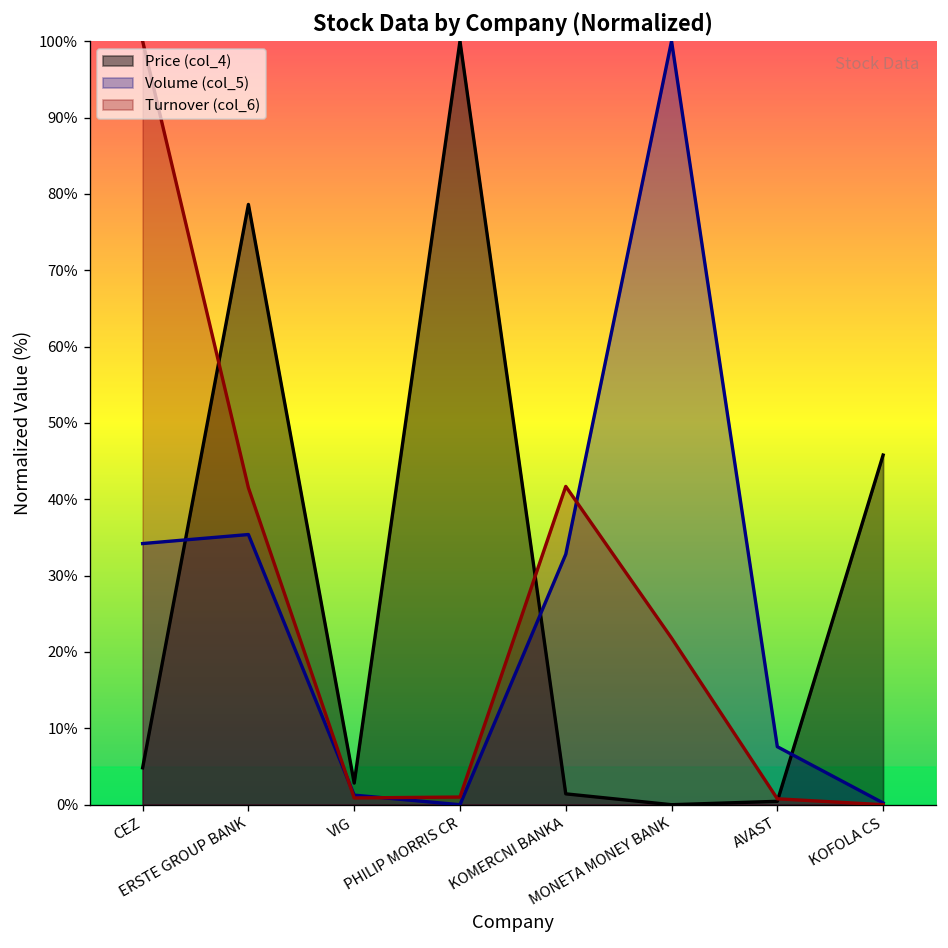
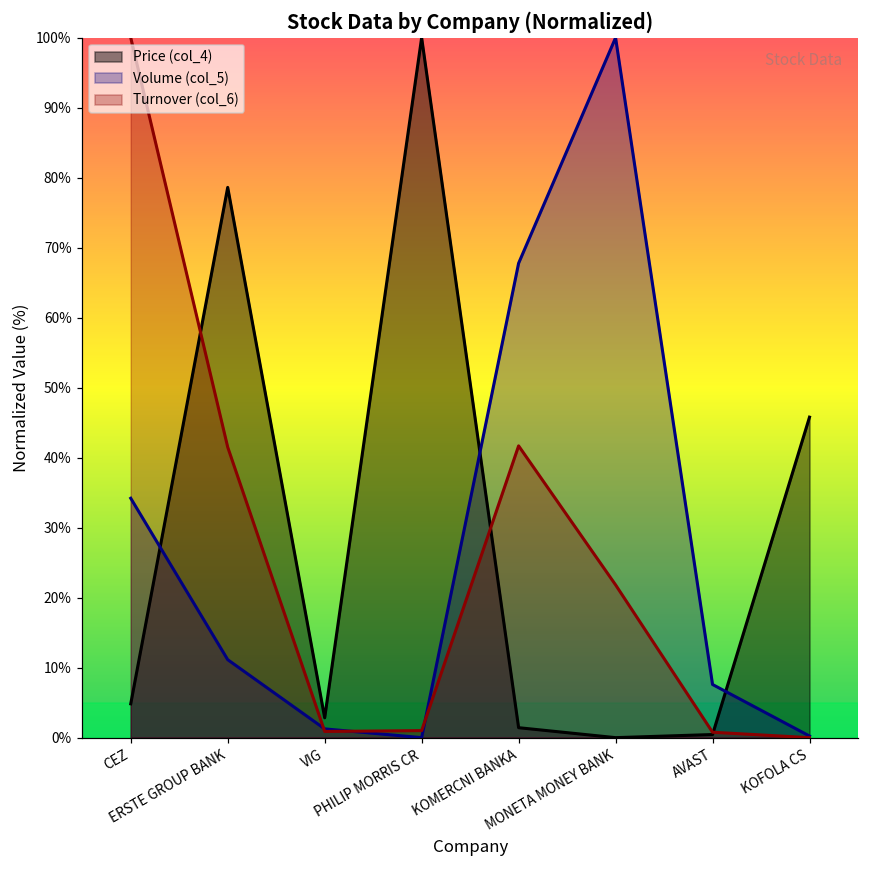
  {
    "Price (col_4)": {
      "ERSTE GROUP BANK": "79%",
      "PHILIP MORRIS CR": "100%",
      "KOFOLA CS": "46%"
    },
    "Volume (col_5)": {
      "CEZ": "34%",
-     "ERSTE GROUP BANK": "35%",
-     "KOMERCNI BANKA": "33%",
+     "ERSTE GROUP BANK": "11%",
+     "KOMERCNI BANKA": "68%",
      "MONETA MONEY BANK": "100%",
      "AVAST": "8%"
    },
    "Turnover (col_6)": {
      "CEZ": "100%",
      "ERSTE GROUP BANK": "42%",
      "KOMERCNI BANKA": "42%",
      "MONETA MONEY BANK": "22%"
    }
  }
